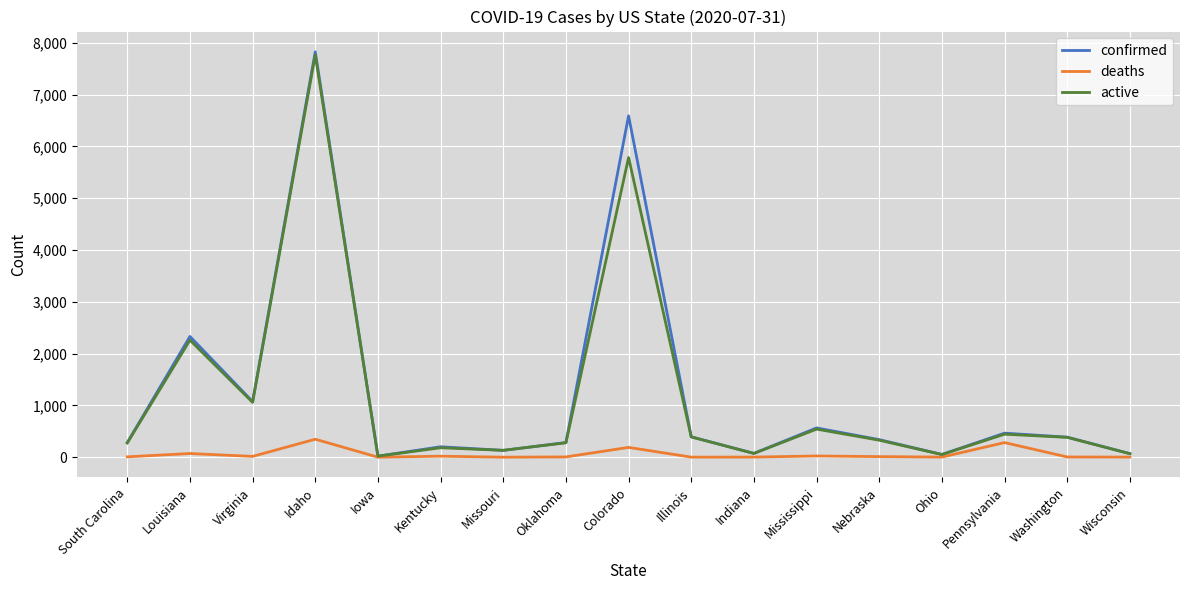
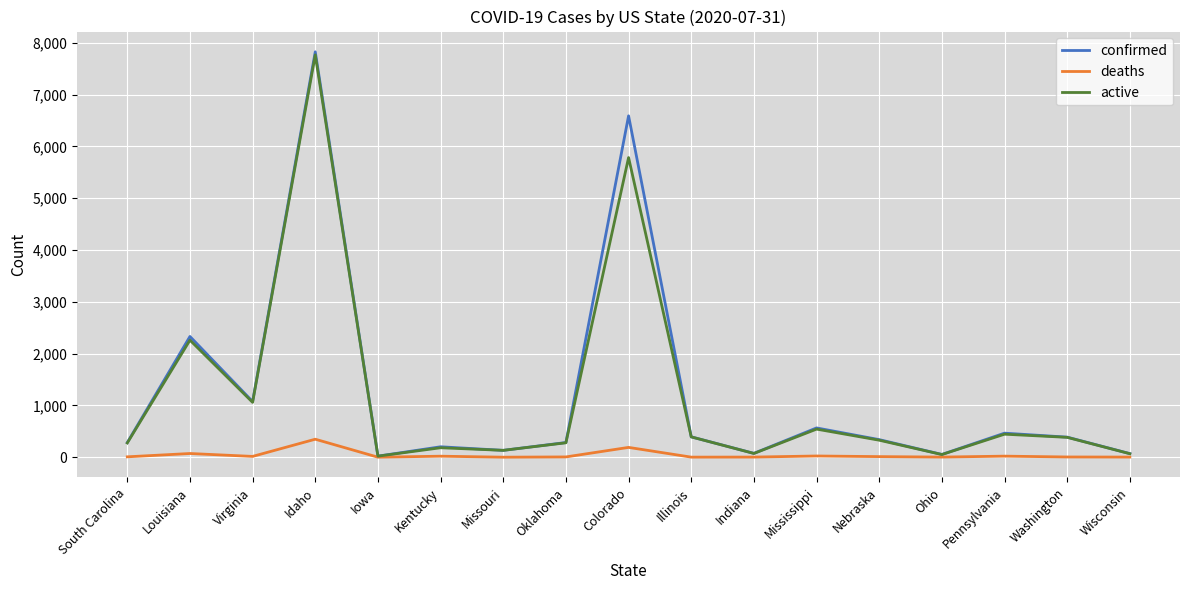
  {
    "confirmed": {
      "Louisiana": "2,300",
      "Idaho": "7,800",
      "Colorado": "6,600"
    },
    "deaths": {
      "South Carolina": "0",
      "Louisiana": "100",
      "Virginia": "0",
      "Idaho": "300",
      "Kentucky": "0",
      "Missouri": "0",
      "Oklahoma": "0",
      "Colorado": "200",
      "Illinois": "0",
      "Indiana": "0",
      "Mississippi": "0",
      "Nebraska": "0",
      "Ohio": "0",
-     "Pennsylvania": "300",
+     "Pennsylvania": "0",
      "Washington": "0",
      "Wisconsin": "0"
    },
    "active": {
      "Louisiana": "2,300",
      "Idaho": "7,800",
      "Colorado": "5,800"
    }
  }
